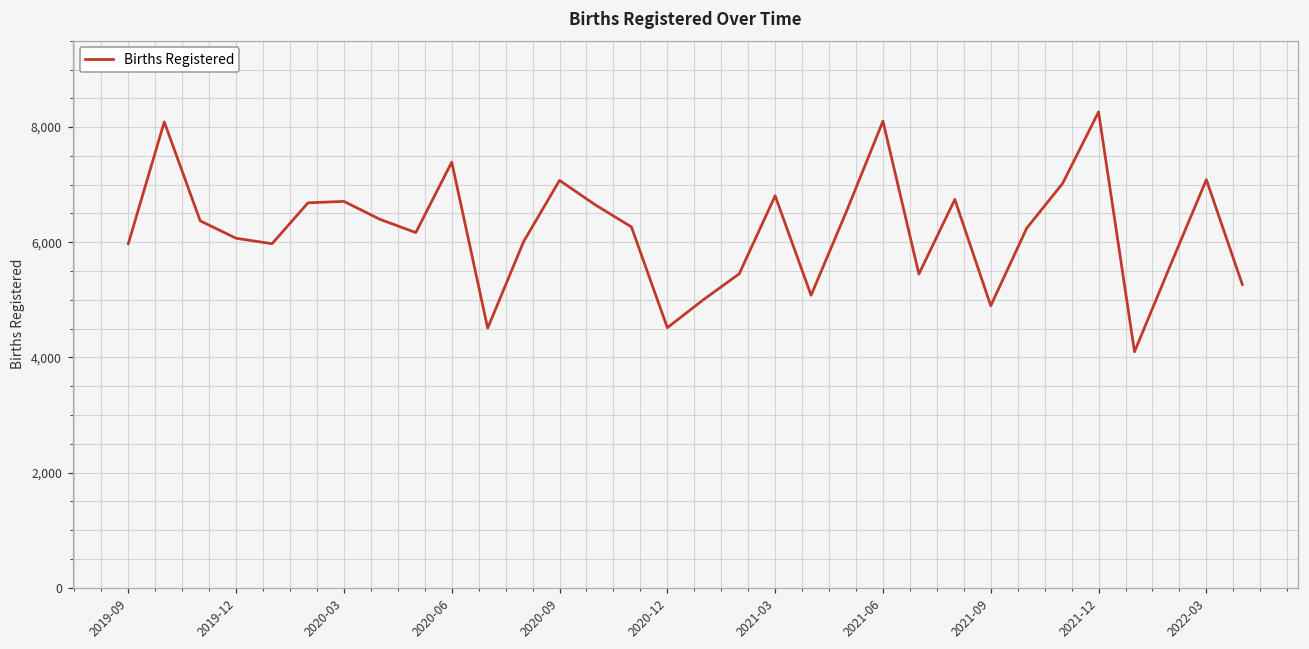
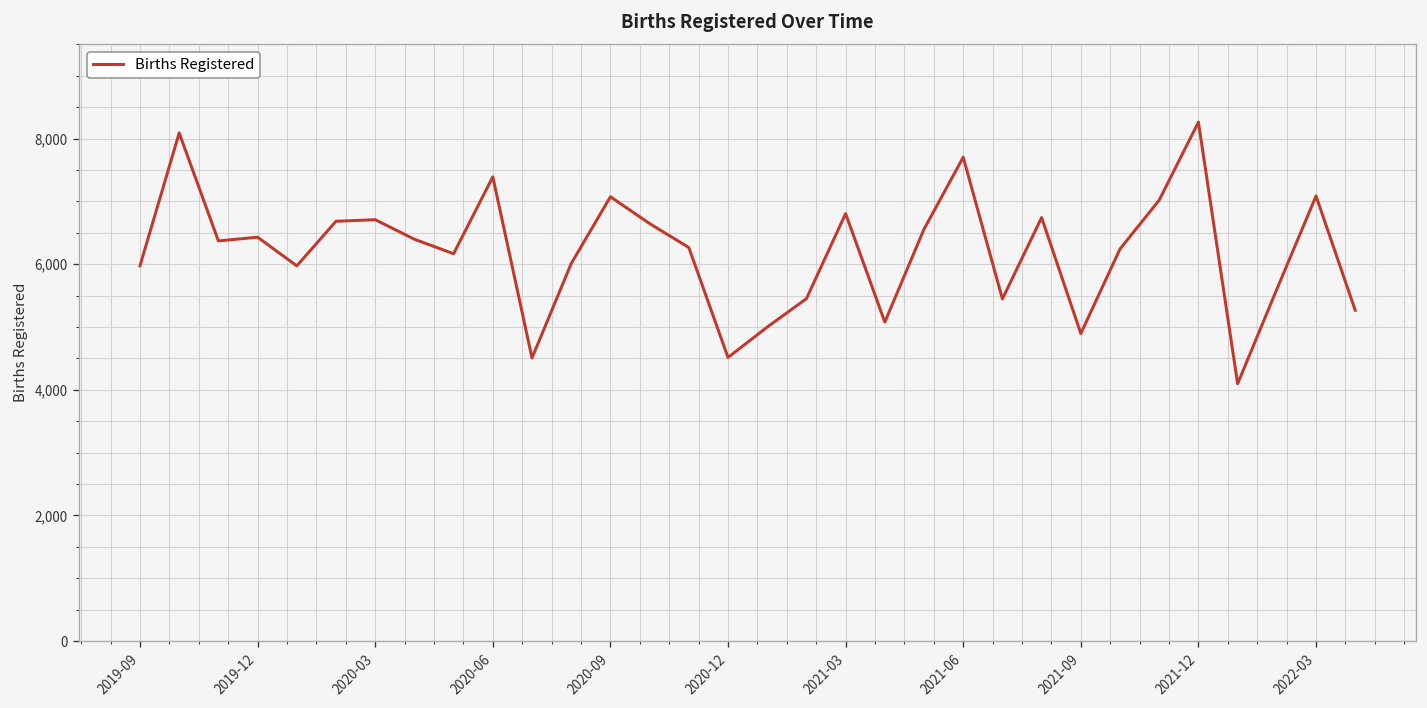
  {
    "2019-09": "6,000",
-   "2019-12": "6,100",
+   "2019-12": "6,400",
    "2020-03": "6,700",
    "2020-06": "7,400",
    "2020-09": "7,100",
    "2020-12": "4,500",
    "2021-03": "6,800",
-   "2021-06": "8,100",
+   "2021-06": "7,700",
    "2021-09": "4,900",
    "2021-12": "8,300",
    "2022-03": "7,100"
  }
